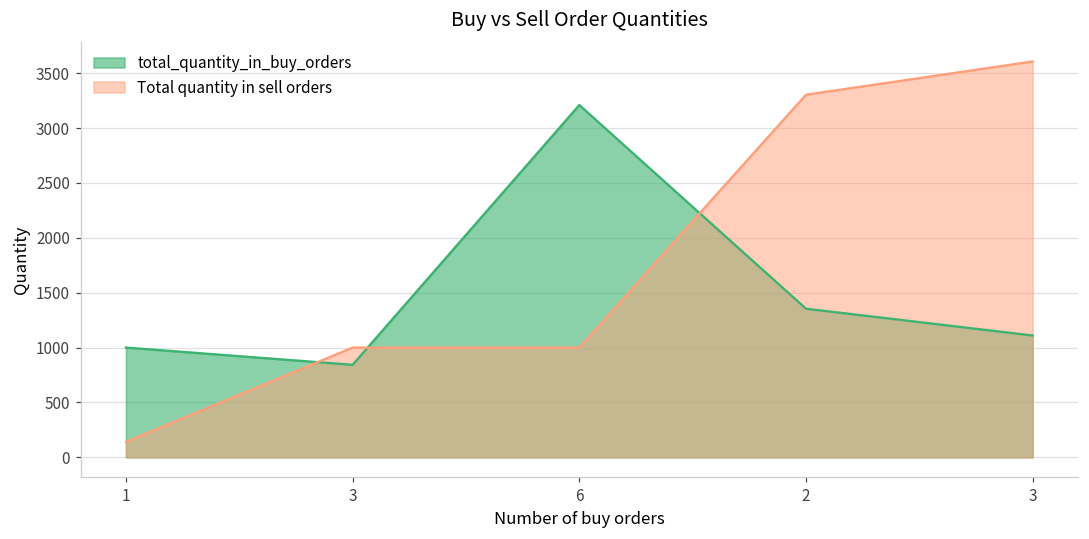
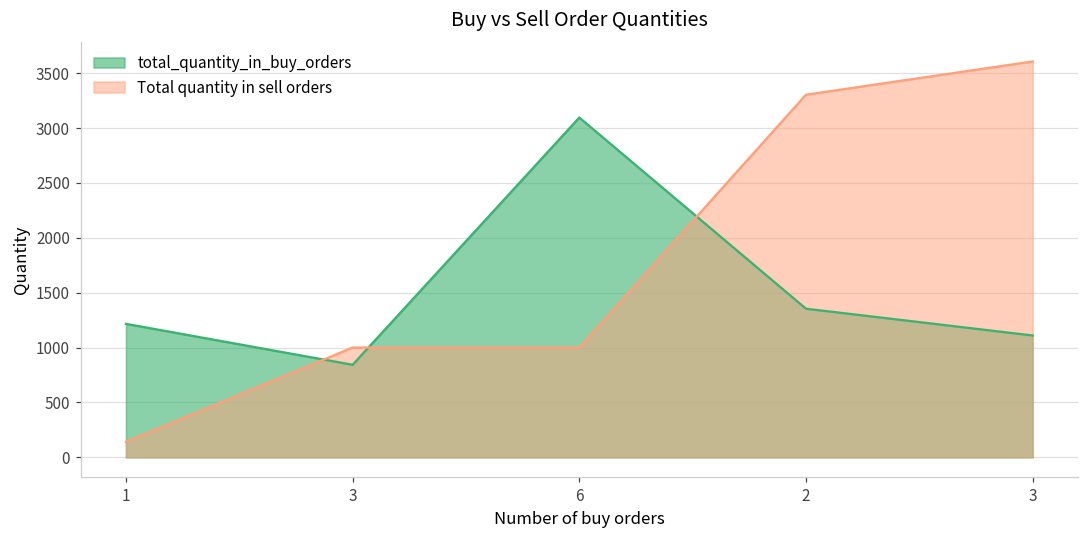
  {
    "total_quantity_in_buy_orders": {
-     "1": 1000,
-     "6": 3200,
+     "1": 1200,
+     "6": 3100,
      "2": 1400
    },
    "Total quantity in sell orders": {
      "1": 100,
      "6": 1000,
      "2": 3300
    }
  }
